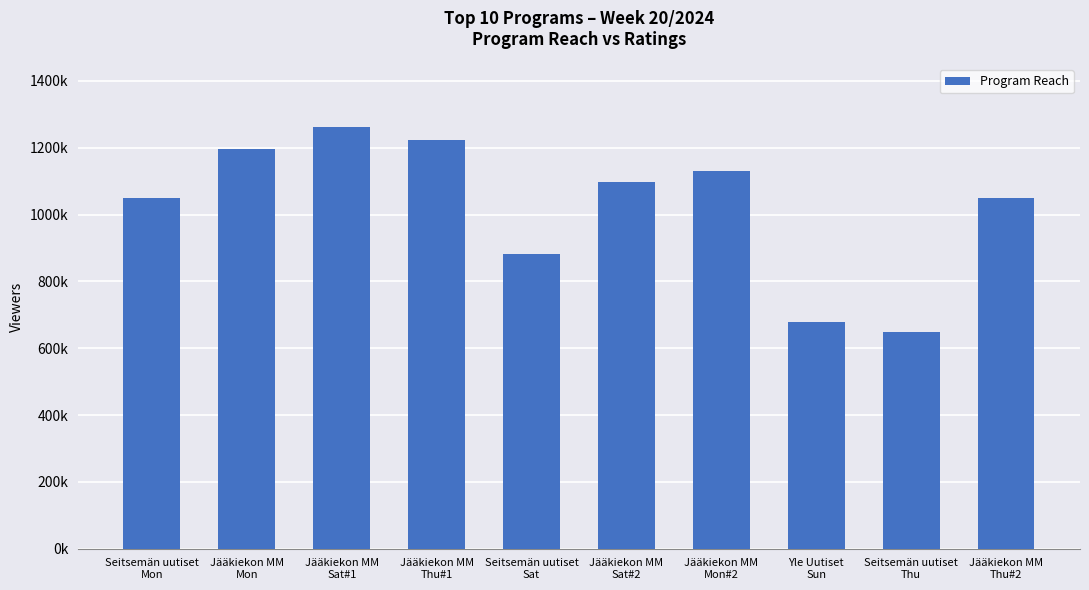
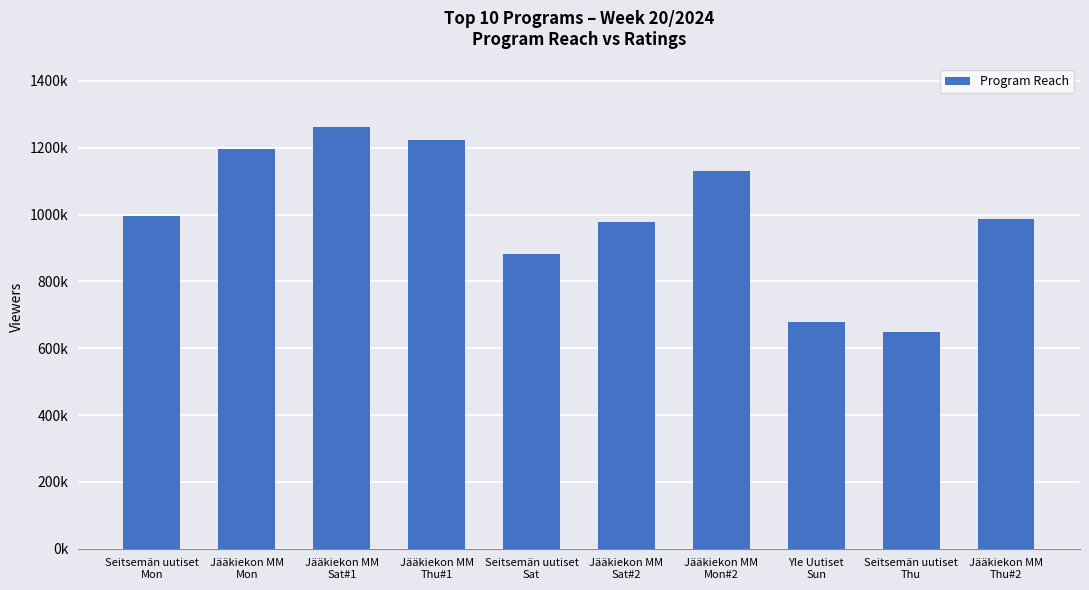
  {
-   "Seitsemän uutiset Mon": 1050000,
+   "Seitsemän uutiset Mon": 990000,
    "Jääkiekon MM Mon": 1200000,
    "Jääkiekon MM Sat#1": 1260000,
    "Jääkiekon MM Thu#1": 1220000,
    "Seitsemän uutiset Sat": 880000,
-   "Jääkiekon MM Sat#2": 1100000,
+   "Jääkiekon MM Sat#2": 980000,
    "Jääkiekon MM Mon#2": 1130000,
    "Yle Uutiset Sun": 680000,
    "Seitsemän uutiset Thu": 650000,
-   "Jääkiekon MM Thu#2": 1050000
+   "Jääkiekon MM Thu#2": 990000
  }
